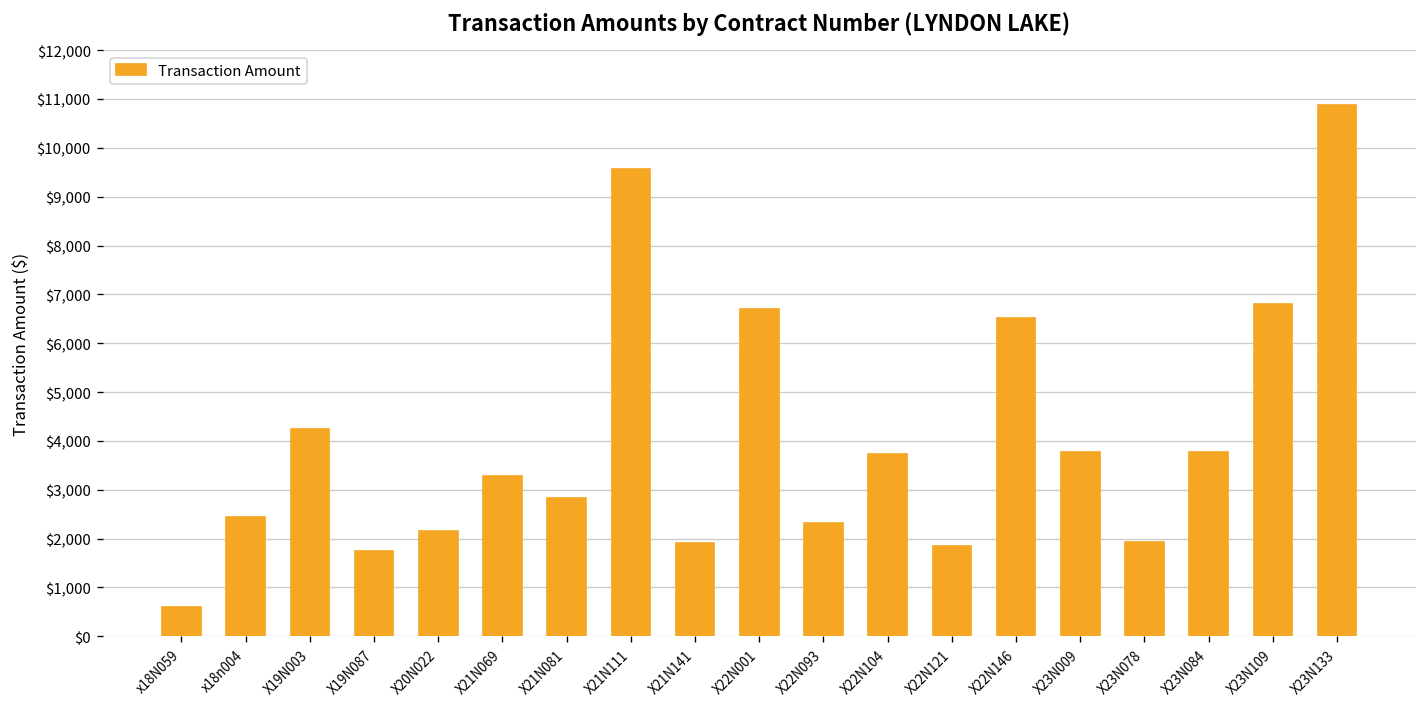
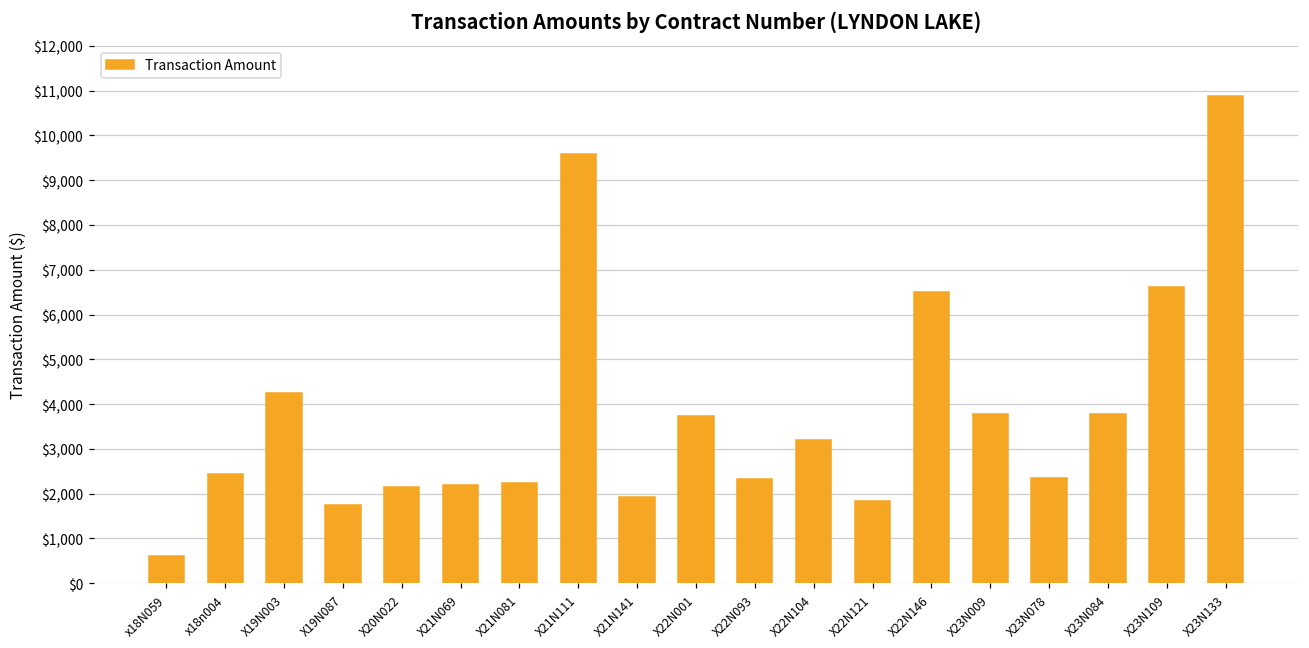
  {
    "x18N059": "$600",
    "x18n004": "$2,400",
    "X19N003": "$4,300",
    "X19N087": "$1,700",
    "X20N022": "$2,100",
-   "X21N069": "$3,300",
-   "X21N081": "$2,800",
+   "X21N069": "$2,200",
+   "X21N081": "$2,200",
    "X21N111": "$9,600",
    "X21N141": "$1,900",
-   "X22N001": "$6,700",
+   "X22N001": "$3,700",
    "X22N093": "$2,300",
-   "X22N104": "$3,700",
+   "X22N104": "$3,200",
    "X22N121": "$1,800",
    "X22N146": "$6,500",
    "X23N009": "$3,800",
-   "X23N078": "$1,900",
+   "X23N078": "$2,300",
    "X23N084": "$3,800",
-   "X23N109": "$6,800",
+   "X23N109": "$6,600",
    "X23N133": "$10,900"
  }
